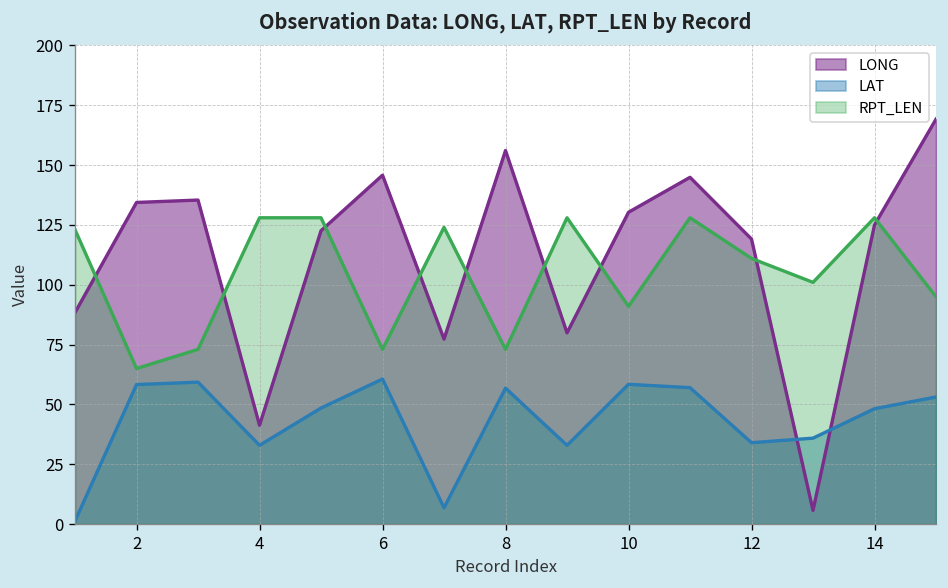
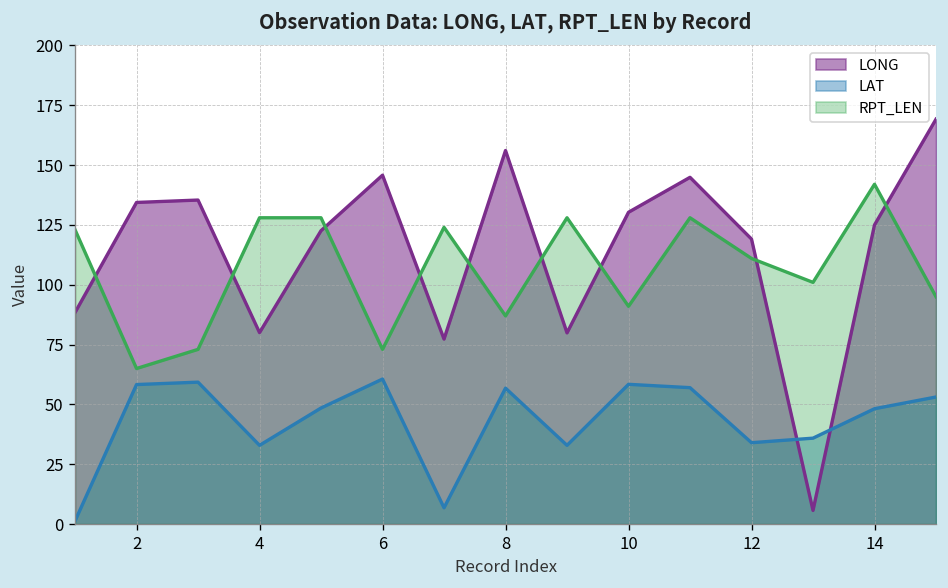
  {
    "LONG": {
      "2": 134,
-     "4": 41,
+     "4": 80,
      "6": 146,
      "8": 156,
      "10": 130,
      "12": 119,
      "14": 125
    },
    "LAT": {
      "2": 58,
      "4": 33,
      "6": 61,
      "8": 57,
      "10": 58,
      "12": 34,
      "14": 48
    },
    "RPT_LEN": {
      "2": 65,
      "4": 128,
      "6": 73,
-     "8": 73,
+     "8": 87,
      "10": 91,
      "12": 111,
-     "14": 128
+     "14": 142
    }
  }
